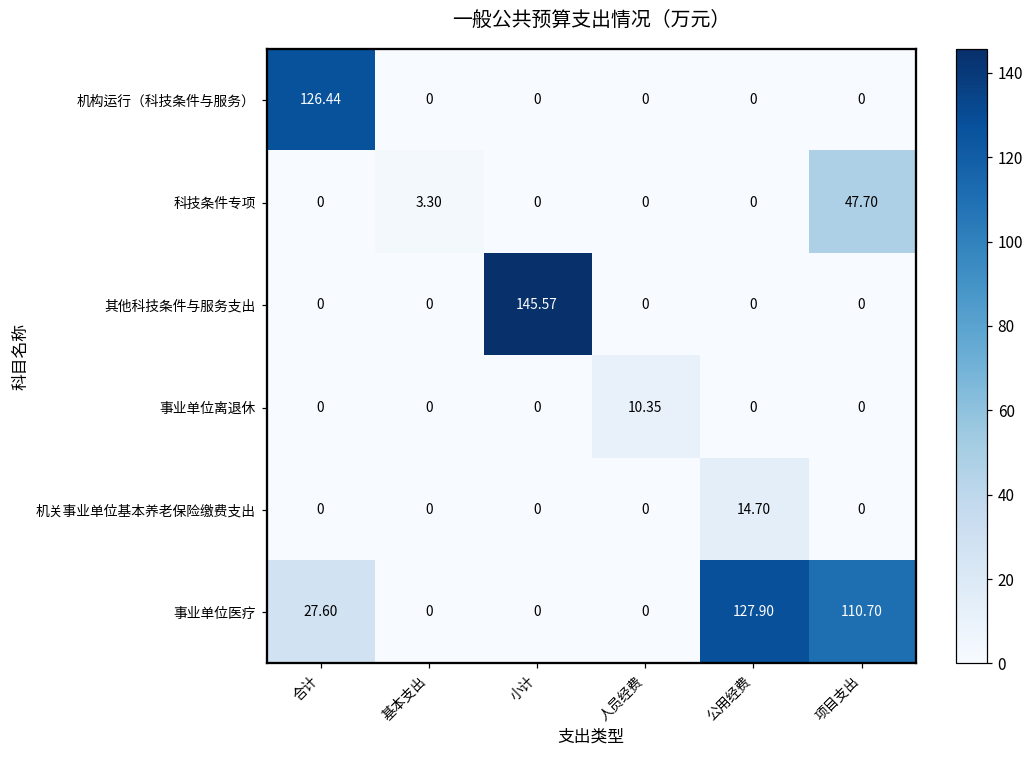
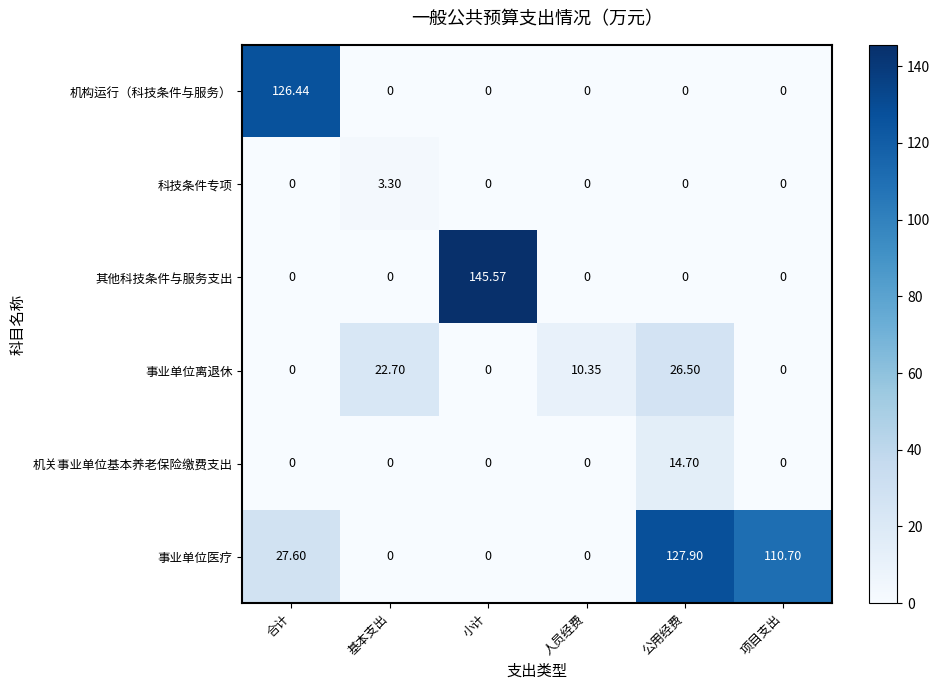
  {
    "机构运行（科技条件与服务）": {
      "合计": 126.44,
      "基本支出": 0,
      "小计": 0,
      "人员经费": 0,
      "公用经费": 0,
      "项目支出": 0
    },
    "科技条件专项": {
      "合计": 0,
      "基本支出": 3.30,
      "小计": 0,
      "人员经费": 0,
      "公用经费": 0,
-     "项目支出": 47.70
+     "项目支出": 0
    },
    "其他科技条件与服务支出": {
      "合计": 0,
      "基本支出": 0,
      "小计": 145.57,
      "人员经费": 0,
      "公用经费": 0,
      "项目支出": 0
    },
    "事业单位离退休": {
      "合计": 0,
-     "基本支出": 0,
+     "基本支出": 22.70,
      "小计": 0,
      "人员经费": 10.35,
-     "公用经费": 0,
+     "公用经费": 26.50,
      "项目支出": 0
    },
    "机关事业单位基本养老保险缴费支出": {
      "合计": 0,
      "基本支出": 0,
      "小计": 0,
      "人员经费": 0,
      "公用经费": 14.70,
      "项目支出": 0
    },
    "事业单位医疗": {
      "合计": 27.60,
      "基本支出": 0,
      "小计": 0,
      "人员经费": 0,
      "公用经费": 127.90,
      "项目支出": 110.70
    }
  }
